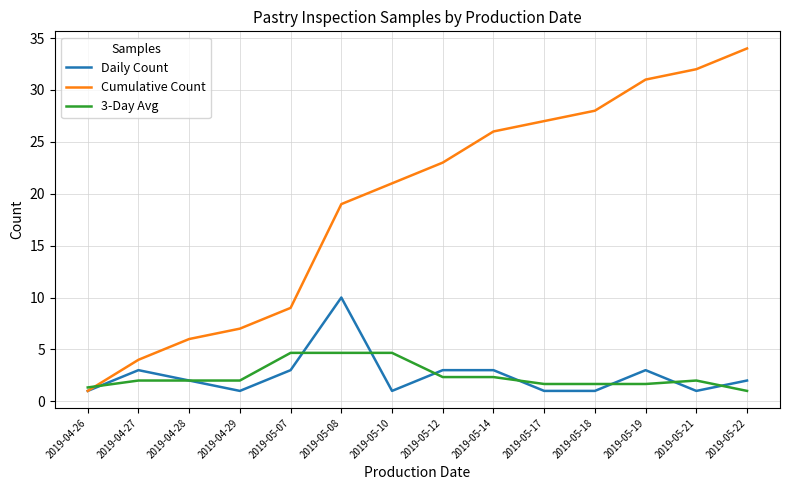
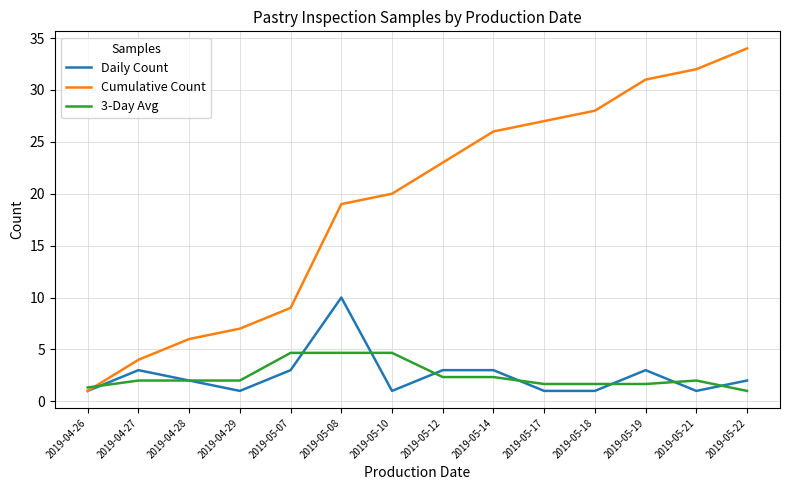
  {
    "Daily Count": {
      "2019-04-27": 3,
      "2019-04-29": 1,
      "2019-05-07": 3,
      "2019-05-08": 10,
      "2019-05-10": 1,
      "2019-05-12": 3,
      "2019-05-14": 3,
      "2019-05-17": 1,
      "2019-05-18": 1,
      "2019-05-19": 3,
      "2019-05-21": 1,
      "2019-05-22": 2
    },
    "Cumulative Count": {
      "2019-04-27": 4,
      "2019-04-28": 6,
      "2019-04-29": 7,
      "2019-05-07": 9,
      "2019-05-08": 19,
-     "2019-05-10": 21,
+     "2019-05-10": 20,
      "2019-05-12": 23,
      "2019-05-14": 26,
      "2019-05-17": 27,
      "2019-05-18": 28,
      "2019-05-19": 31,
      "2019-05-21": 32,
      "2019-05-22": 34
    },
    "3-Day Avg": {
      "2019-04-26": 1.3,
      "2019-04-27": 2,
      "2019-04-29": 2,
      "2019-05-07": 4.7,
      "2019-05-08": 4.7,
      "2019-05-10": 4.7,
      "2019-05-12": 2.3,
      "2019-05-14": 2.3,
      "2019-05-17": 1.7,
      "2019-05-18": 1.7,
      "2019-05-19": 1.7,
      "2019-05-21": 2,
      "2019-05-22": 1
    }
  }
